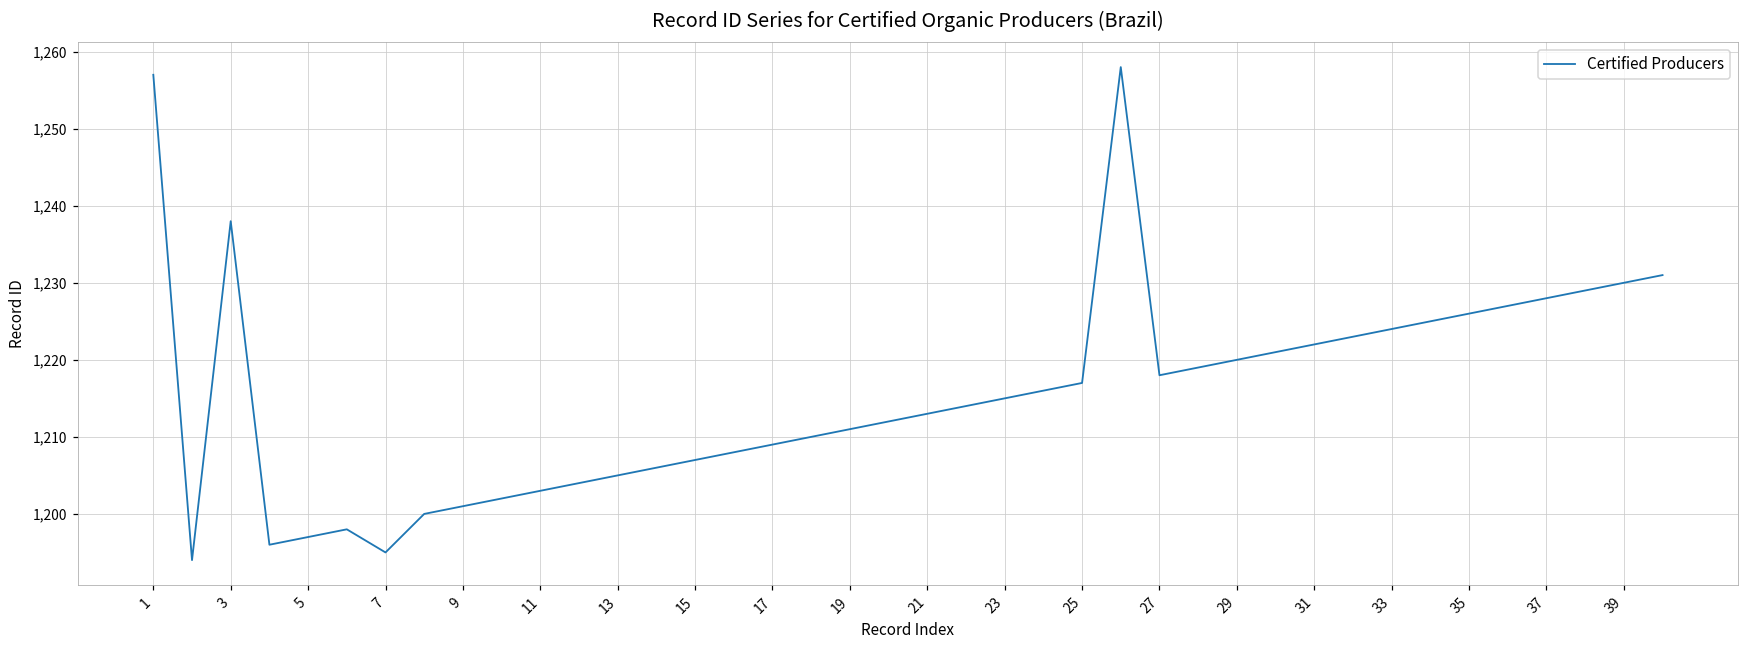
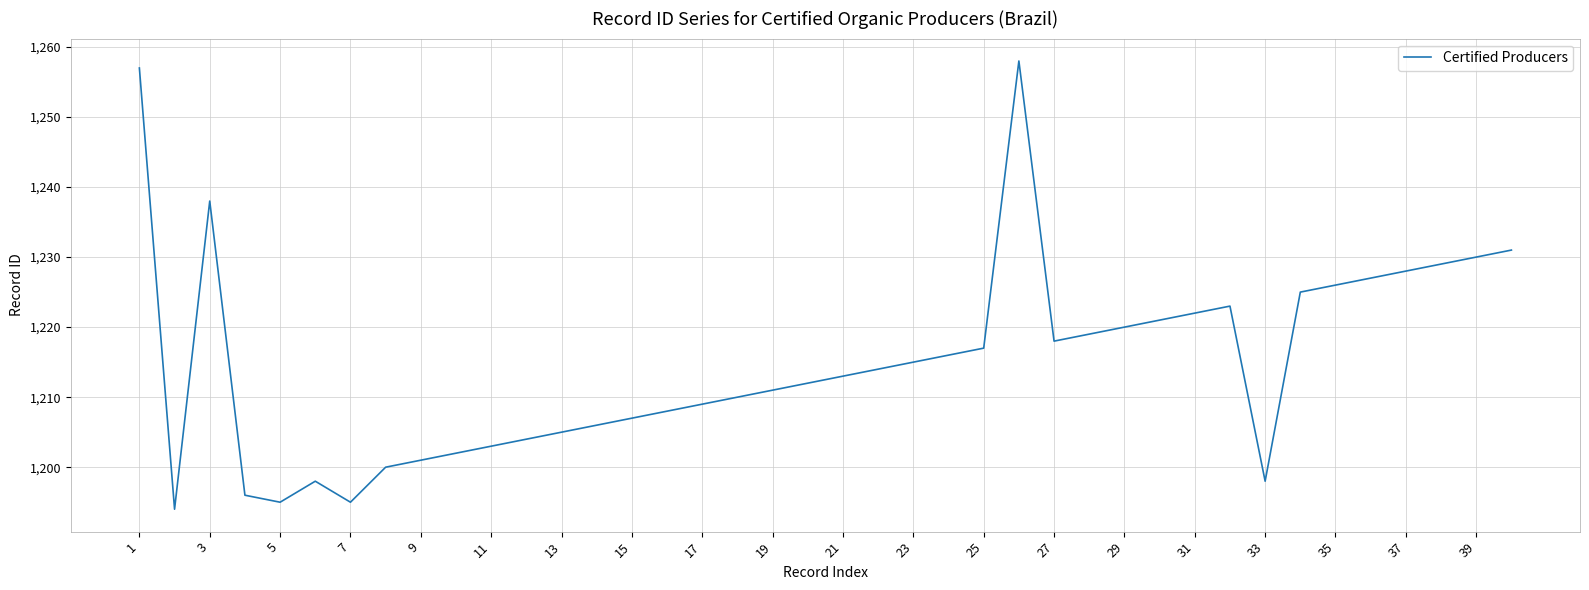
  {
    "1": "1,257",
    "3": "1,238",
-   "5": "1,197",
+   "5": "1,195",
    "7": "1,195",
    "9": "1,201",
    "11": "1,203",
    "13": "1,205",
    "15": "1,207",
    "17": "1,209",
    "19": "1,211",
    "21": "1,213",
    "23": "1,215",
    "25": "1,217",
    "27": "1,218",
    "29": "1,220",
    "31": "1,222",
-   "33": "1,224",
+   "33": "1,198",
    "35": "1,226",
    "37": "1,228",
    "39": "1,230"
  }
